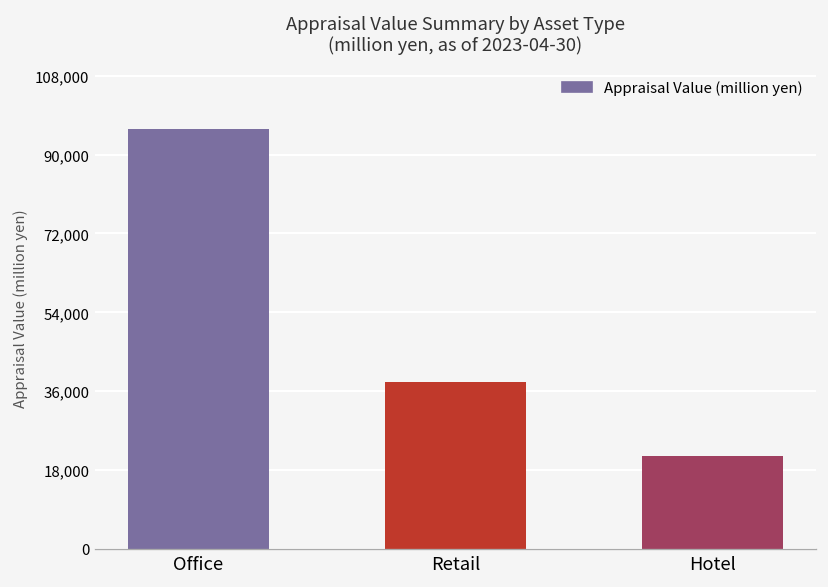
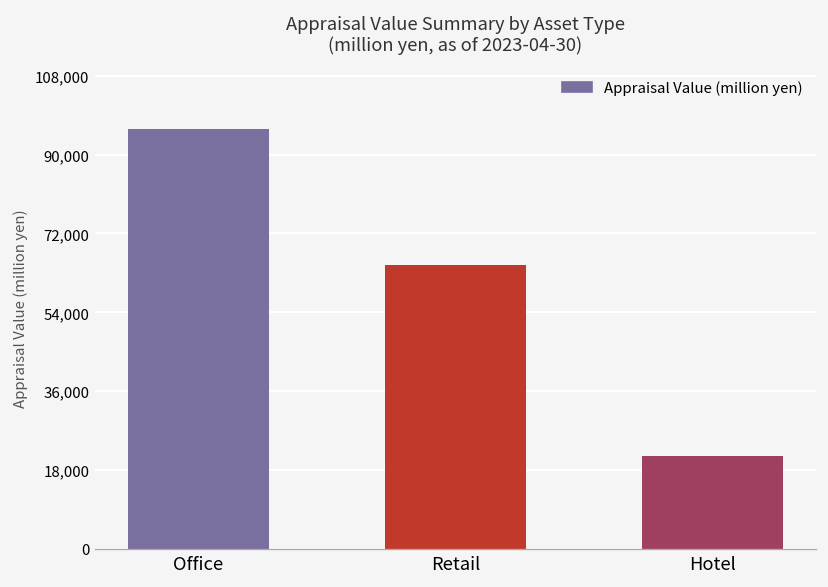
  {
    "Office": "96,000",
-   "Retail": "38,000",
+   "Retail": "65,000",
    "Hotel": "21,000"
  }
